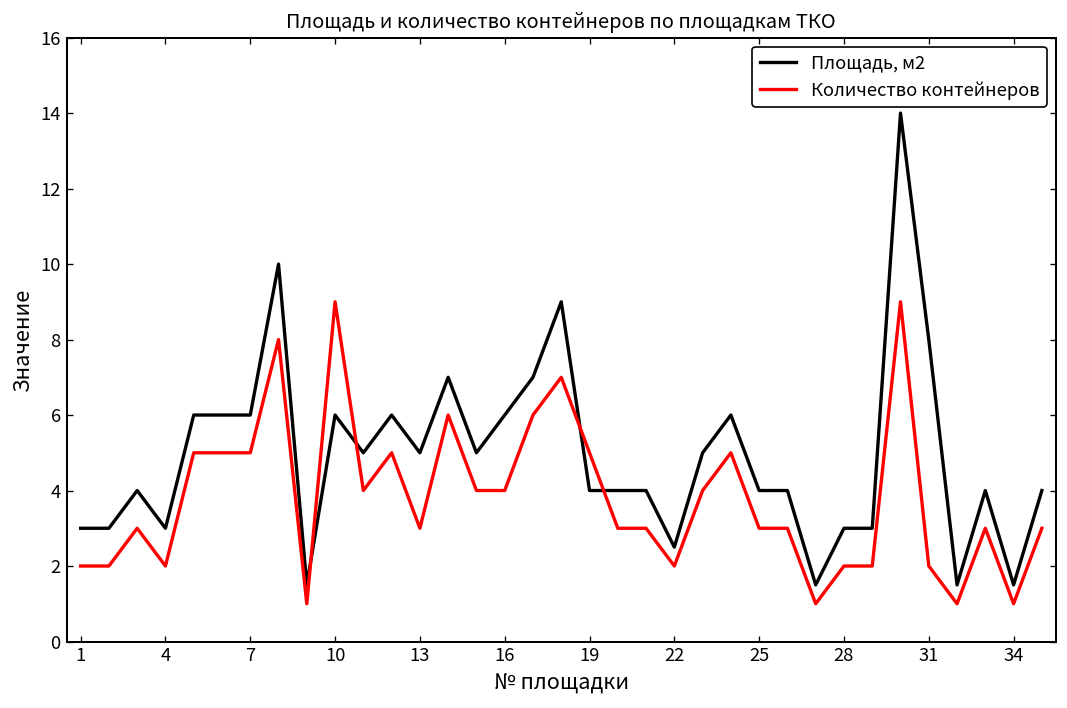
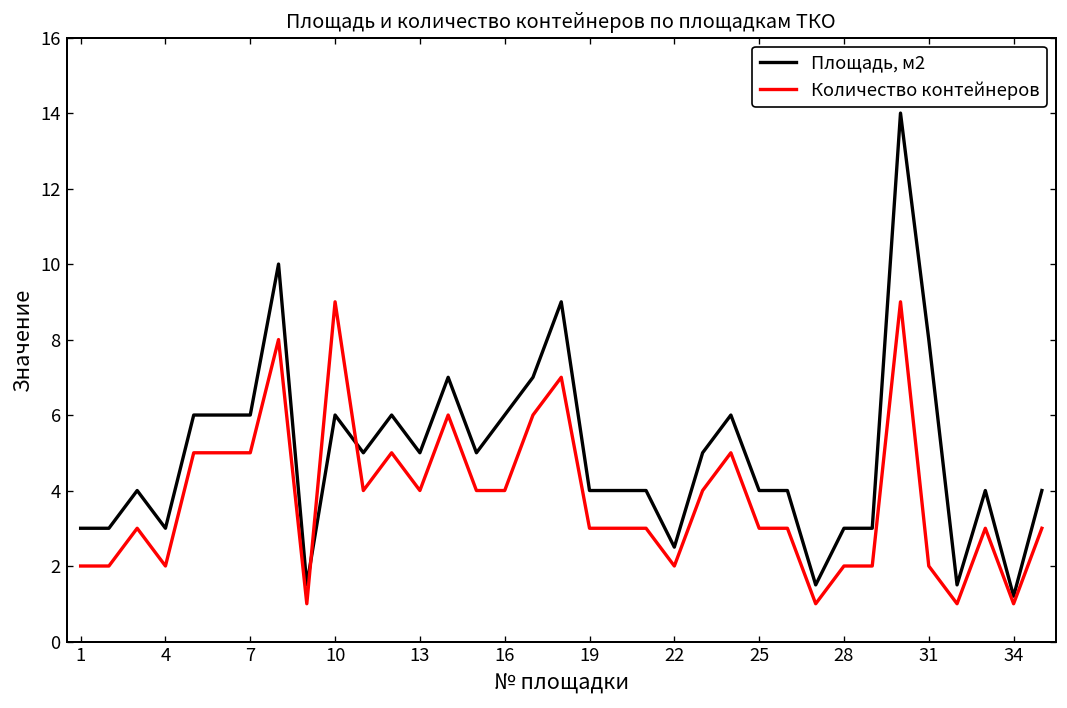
  {
    "Площадь, м2": {
      "1": 3.0,
      "4": 3.0,
      "7": 6.0,
      "10": 6.0,
      "13": 5.0,
      "16": 6.0,
      "19": 4.0,
      "22": 2.5,
      "25": 4.0,
      "28": 3.0,
      "31": 8.0,
-     "34": 1.5
+     "34": 1.2
    },
    "Количество контейнеров": {
      "1": 2,
      "4": 2,
      "7": 5,
      "10": 9,
-     "13": 3,
+     "13": 4,
      "16": 4,
-     "19": 5,
+     "19": 3,
      "22": 2,
      "25": 3,
      "28": 2,
      "31": 2,
      "34": 1
    }
  }
